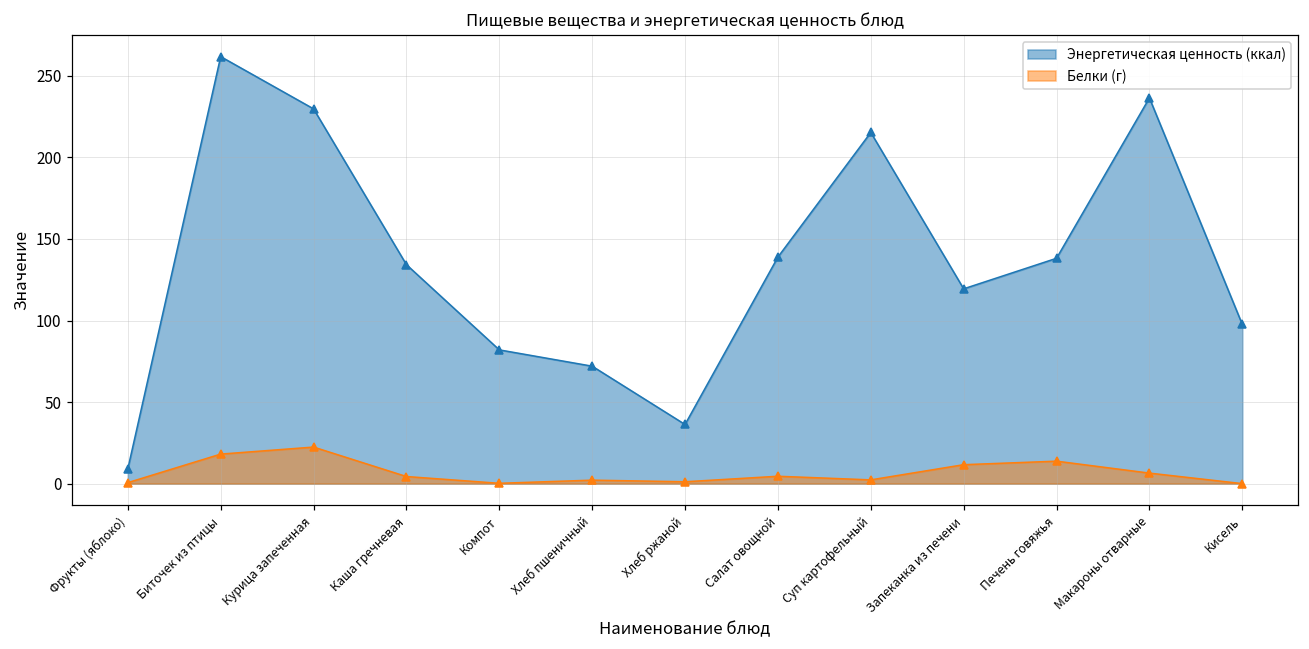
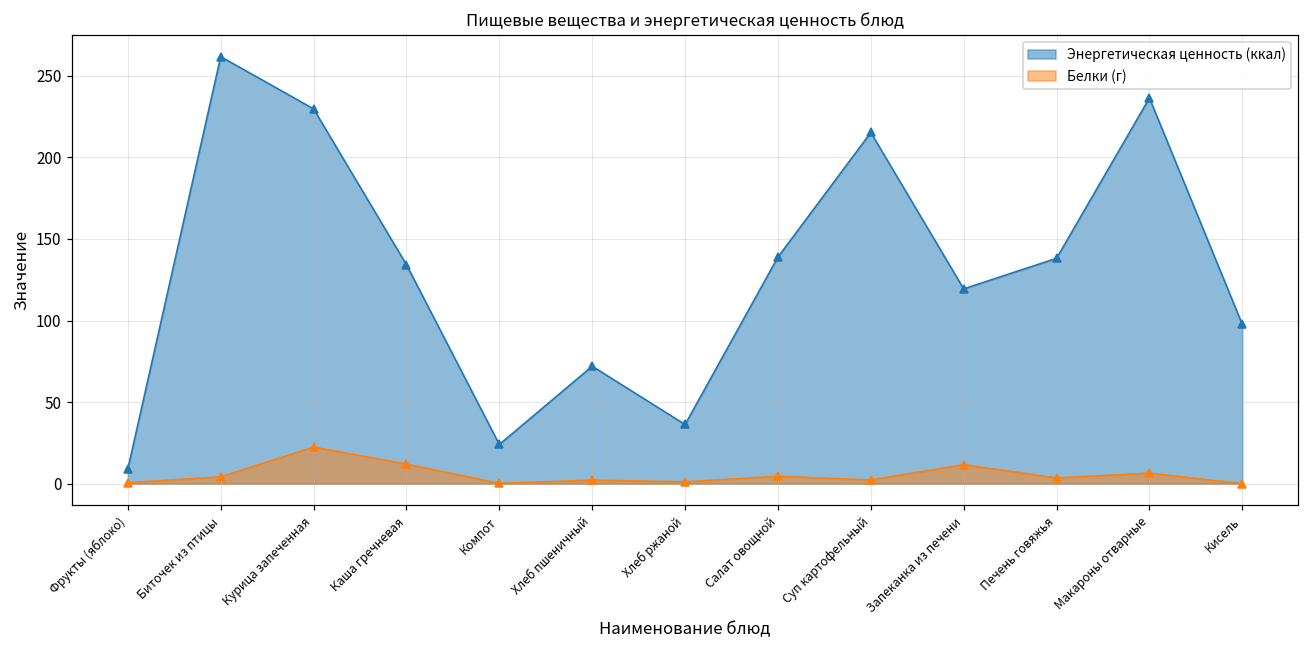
  {
    "Энергетическая ценность (ккал)": {
      "Фрукты (яблоко)": 9,
      "Биточек из птицы": 262,
      "Курица запеченная": 230,
      "Каша гречневая": 134,
-     "Компот": 82,
+     "Компот": 24,
      "Хлеб пшеничный": 72,
      "Хлеб ржаной": 36,
      "Салат овощной": 139,
      "Суп картофельный": 215,
      "Запеканка из печени": 119,
      "Печень говяжья": 138,
      "Макароны отварные": 236,
      "Кисель": 98
    },
    "Белки (г)": {
      "Фрукты (яблоко)": 1,
-     "Биточек из птицы": 18,
+     "Биточек из птицы": 4,
      "Курица запеченная": 22,
-     "Каша гречневая": 4,
+     "Каша гречневая": 12,
      "Компот": 0,
      "Хлеб пшеничный": 2,
      "Хлеб ржаной": 1,
      "Салат овощной": 5,
      "Суп картофельный": 2,
      "Запеканка из печени": 12,
-     "Печень говяжья": 14,
+     "Печень говяжья": 4,
      "Макароны отварные": 6,
      "Кисель": 0
    }
  }
